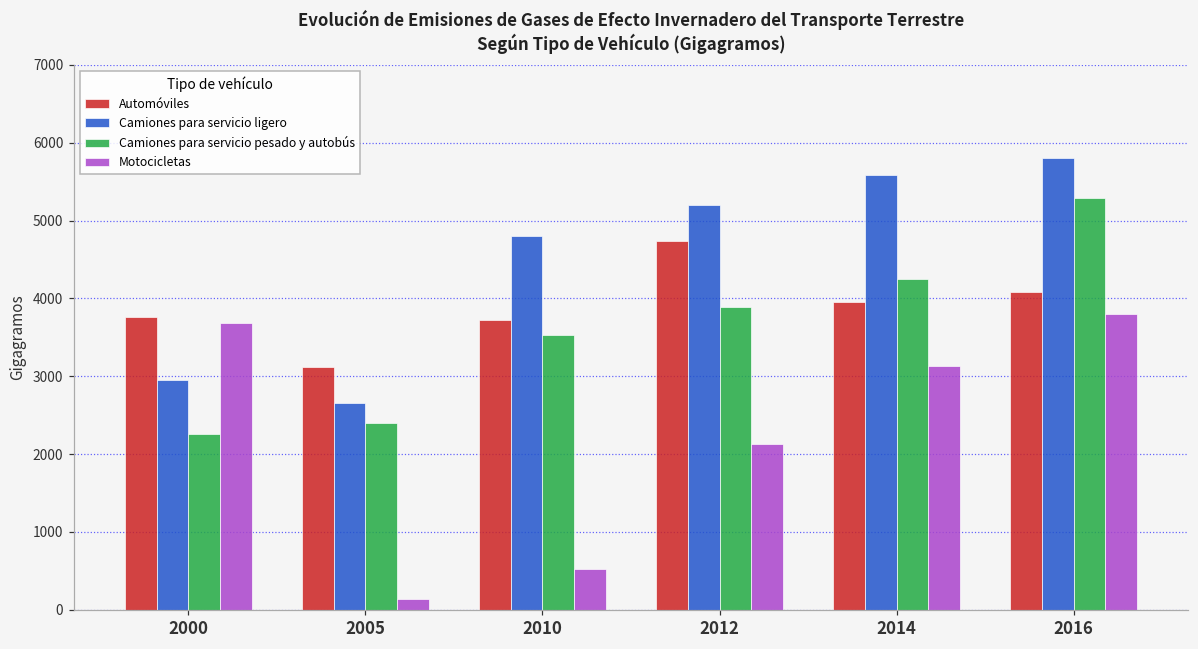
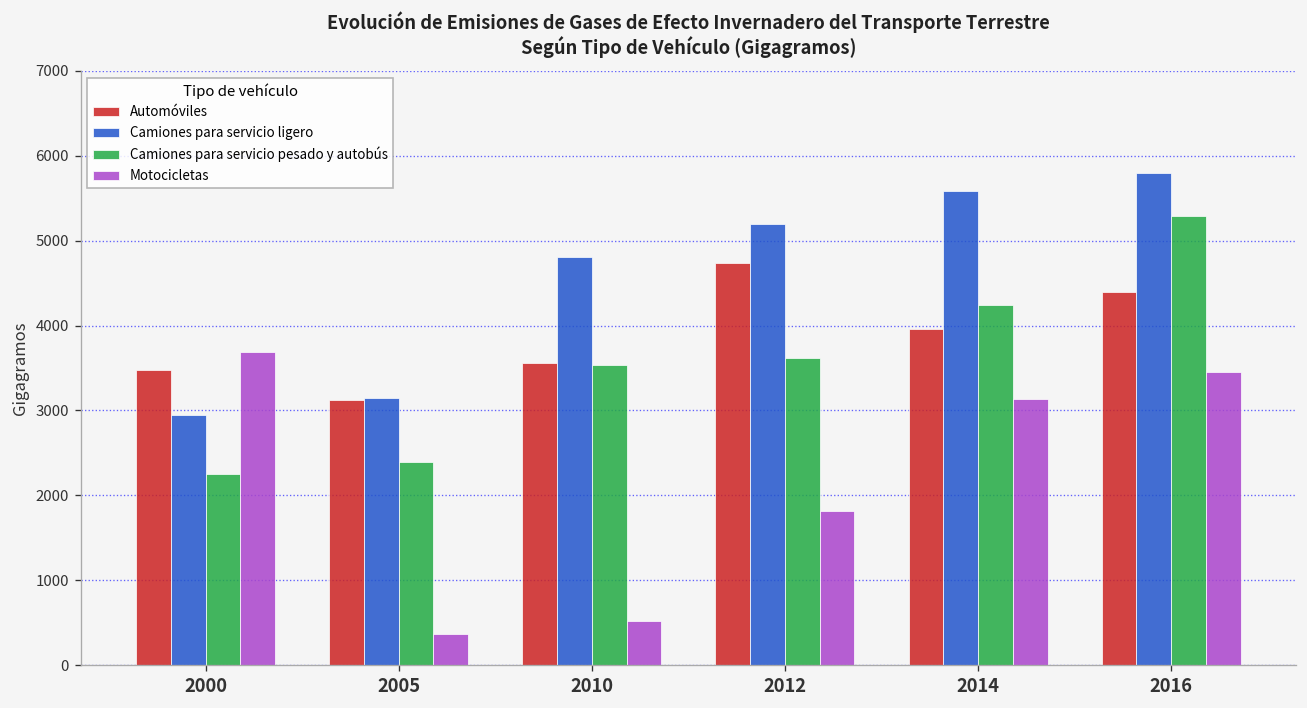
  {
    "Automóviles": {
-     "2000": 3800,
+     "2000": 3500,
      "2005": 3100,
-     "2010": 3700,
+     "2010": 3600,
      "2012": 4700,
      "2014": 4000,
-     "2016": 4100
+     "2016": 4400
    },
    "Camiones para servicio ligero": {
      "2000": 2900,
-     "2005": 2700,
+     "2005": 3100,
      "2010": 4800,
      "2012": 5200,
      "2014": 5600,
      "2016": 5800
    },
    "Camiones para servicio pesado y autobús": {
      "2000": 2300,
      "2005": 2400,
      "2010": 3500,
-     "2012": 3900,
+     "2012": 3600,
      "2014": 4200,
      "2016": 5300
    },
    "Motocicletas": {
      "2000": 3700,
-     "2005": 100,
+     "2005": 400,
      "2010": 500,
-     "2012": 2100,
+     "2012": 1800,
      "2014": 3100,
-     "2016": 3800
+     "2016": 3500
    }
  }
